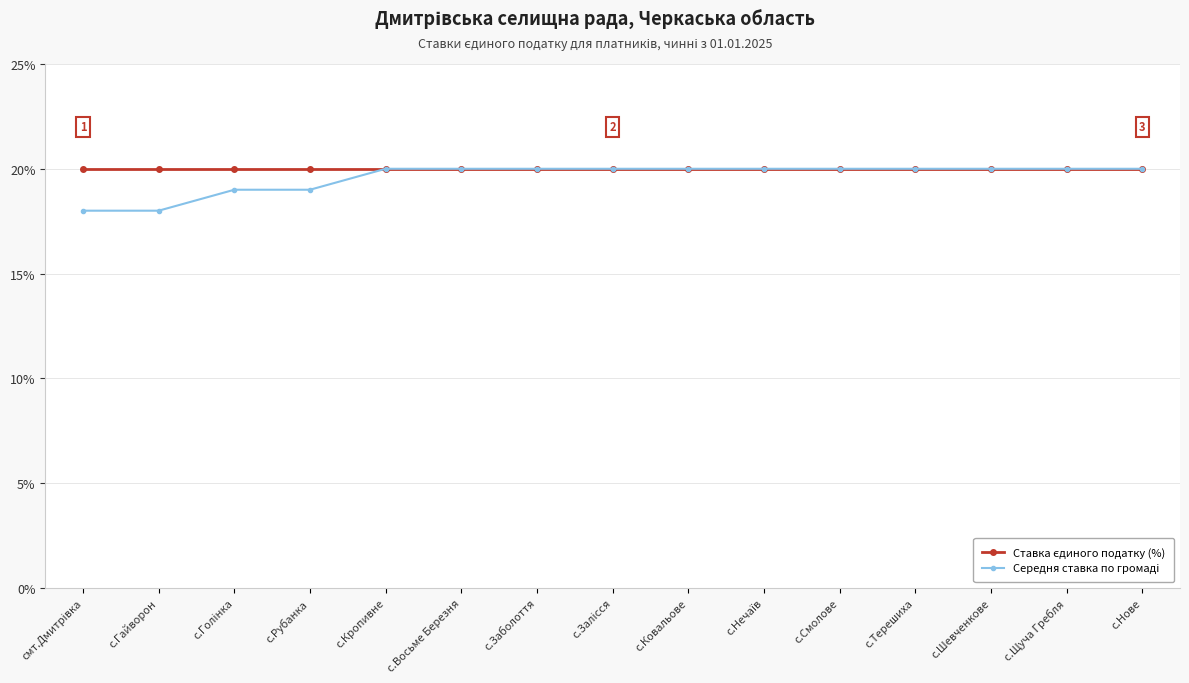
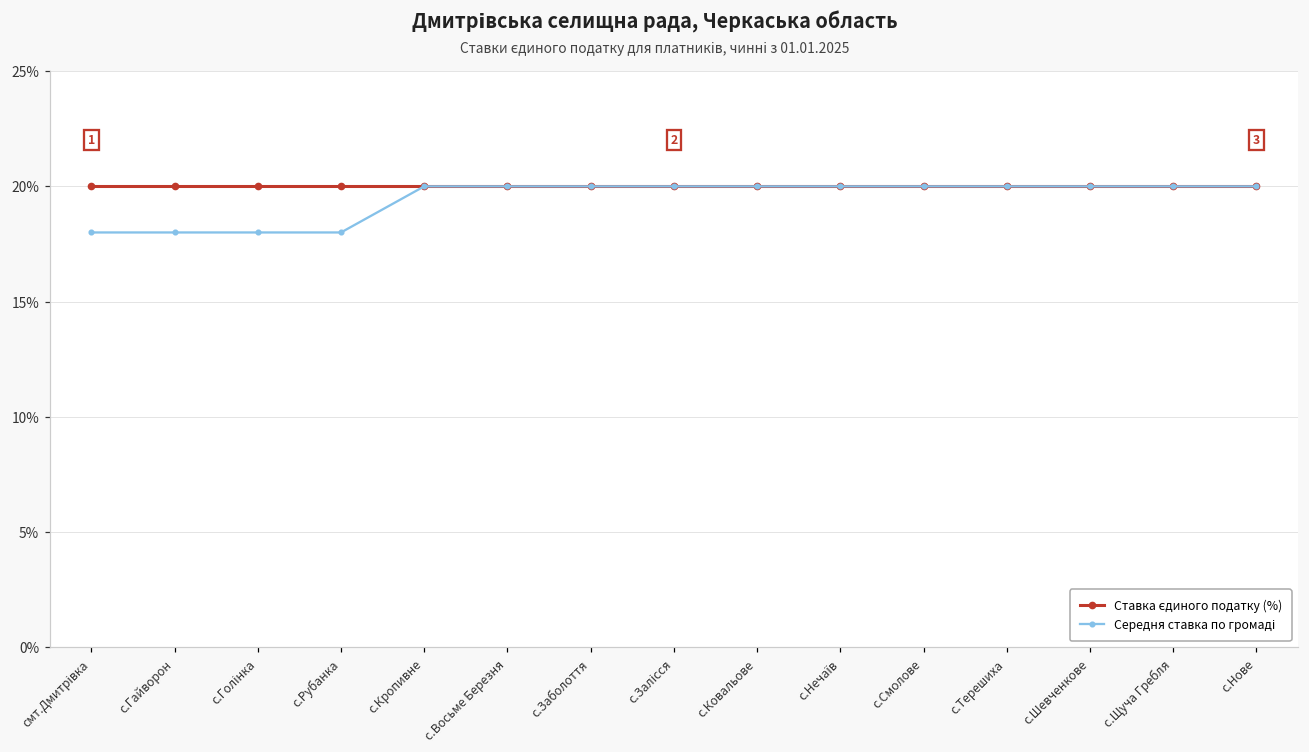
  {
    "Ставка єдиного податку (%)": {
      "смт.Дмитрівка": "20%",
      "с.Гайворон": "20%",
      "с.Голінка": "20%",
      "с.Рубанка": "20%"
    },
    "Середня ставка по громаді": {
      "смт.Дмитрівка": "18%",
      "с.Гайворон": "18%",
-     "с.Голінка": "19%",
-     "с.Рубанка": "19%"
+     "с.Голінка": "18%",
+     "с.Рубанка": "18%"
    }
  }
